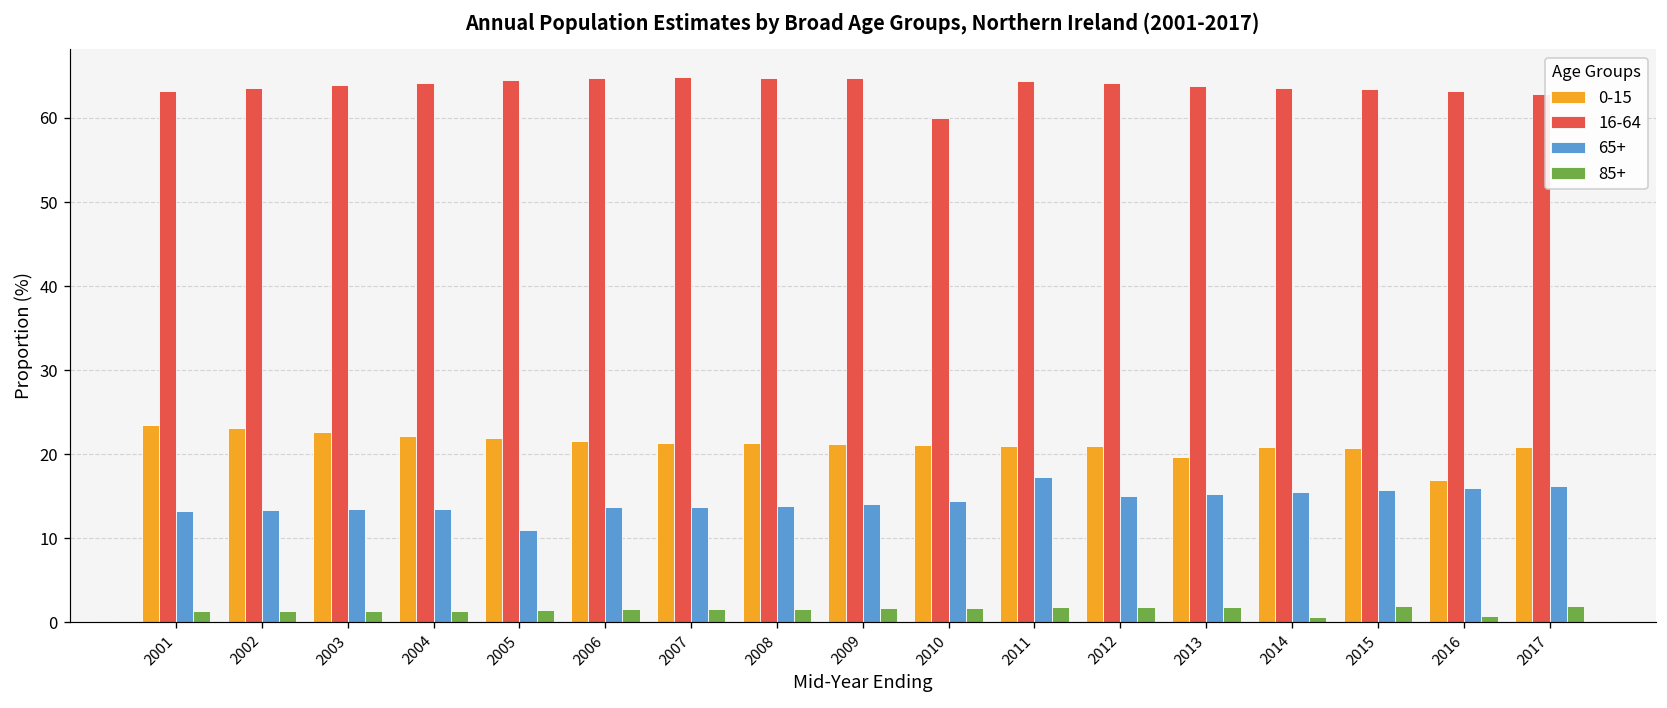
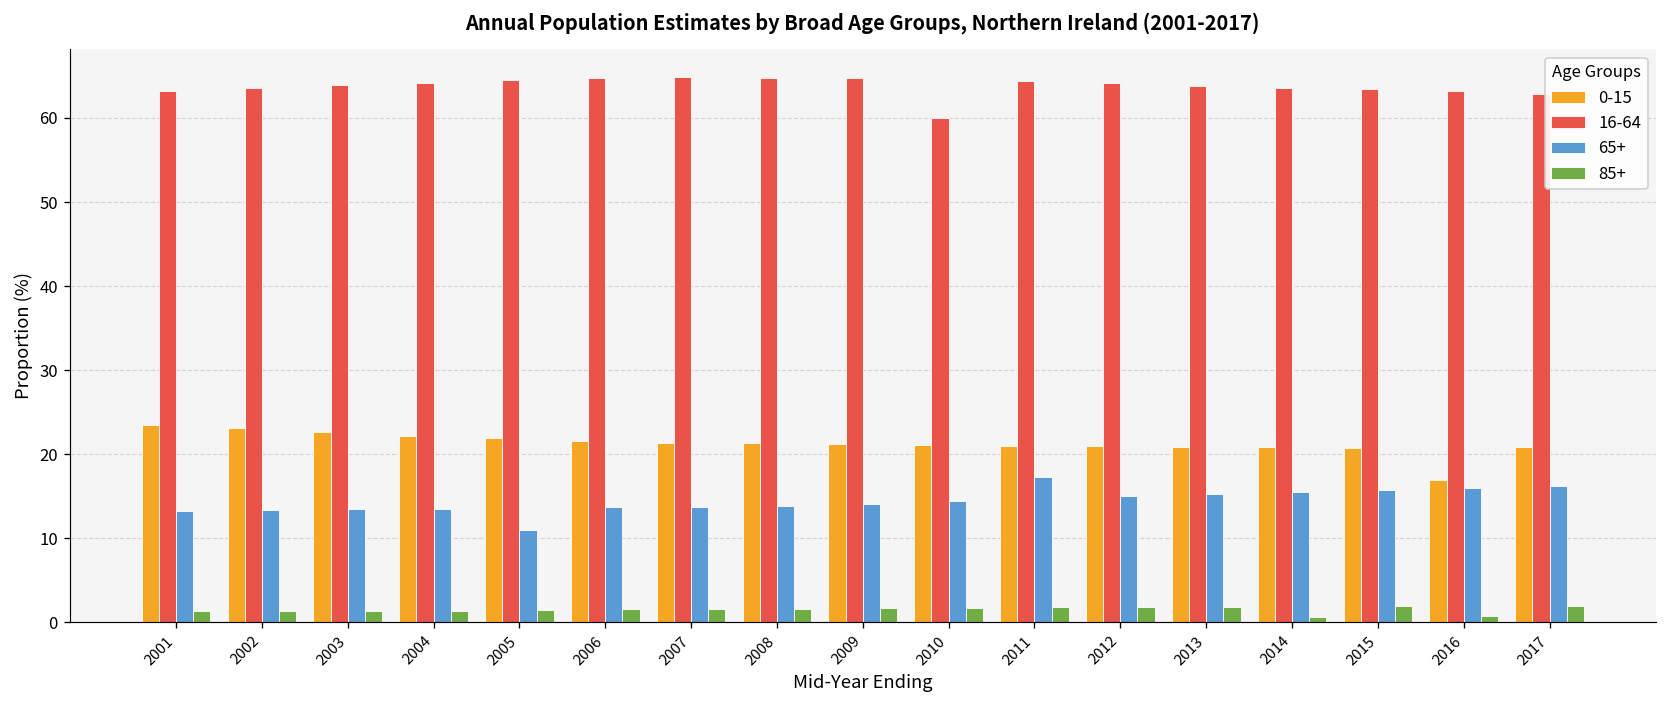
  {
    "0-15": {
      "2001": 24,
      "2002": 23,
      "2003": 23,
      "2004": 22,
      "2005": 22,
      "2006": 22,
      "2007": 21,
      "2008": 21,
      "2009": 21,
      "2010": 21,
      "2011": 21,
      "2012": 21,
-     "2013": 20,
+     "2013": 21,
      "2014": 21,
      "2015": 21,
      "2016": 17,
      "2017": 21
    },
    "16-64": {
      "2001": 63,
      "2002": 64,
      "2003": 64,
      "2004": 64,
      "2005": 65,
      "2006": 65,
      "2007": 65,
      "2008": 65,
      "2009": 65,
      "2010": 60,
      "2011": 64,
      "2012": 64,
      "2013": 64,
      "2014": 64,
      "2015": 63,
      "2016": 63,
      "2017": 63
    },
    "65+": {
      "2001": 13,
      "2002": 13,
      "2003": 14,
      "2004": 14,
      "2005": 11,
      "2006": 14,
      "2007": 14,
      "2008": 14,
      "2009": 14,
      "2010": 14,
      "2011": 17,
      "2012": 15,
      "2013": 15,
      "2014": 16,
      "2015": 16,
      "2016": 16,
      "2017": 16
    },
    "85+": {
      "2001": 1,
      "2002": 1,
      "2003": 1,
      "2004": 1,
      "2005": 2,
      "2006": 2,
      "2007": 2,
      "2008": 2,
      "2009": 2,
      "2010": 2,
      "2011": 2,
      "2012": 2,
      "2013": 2,
      "2014": 1,
      "2015": 2,
      "2016": 1,
      "2017": 2
    }
  }
